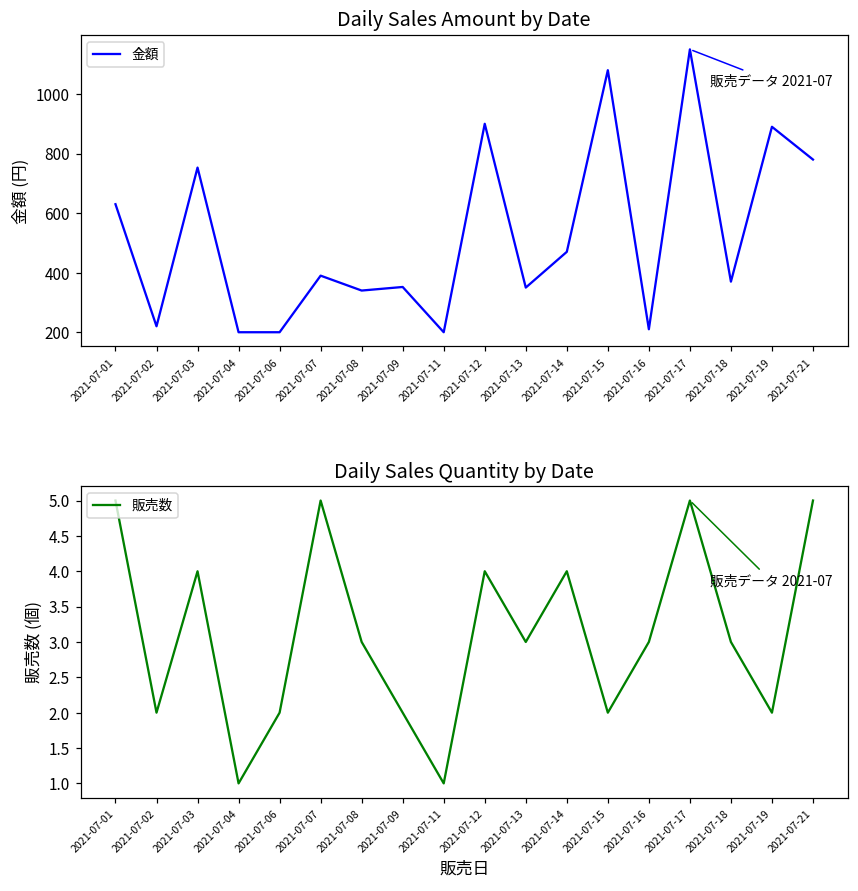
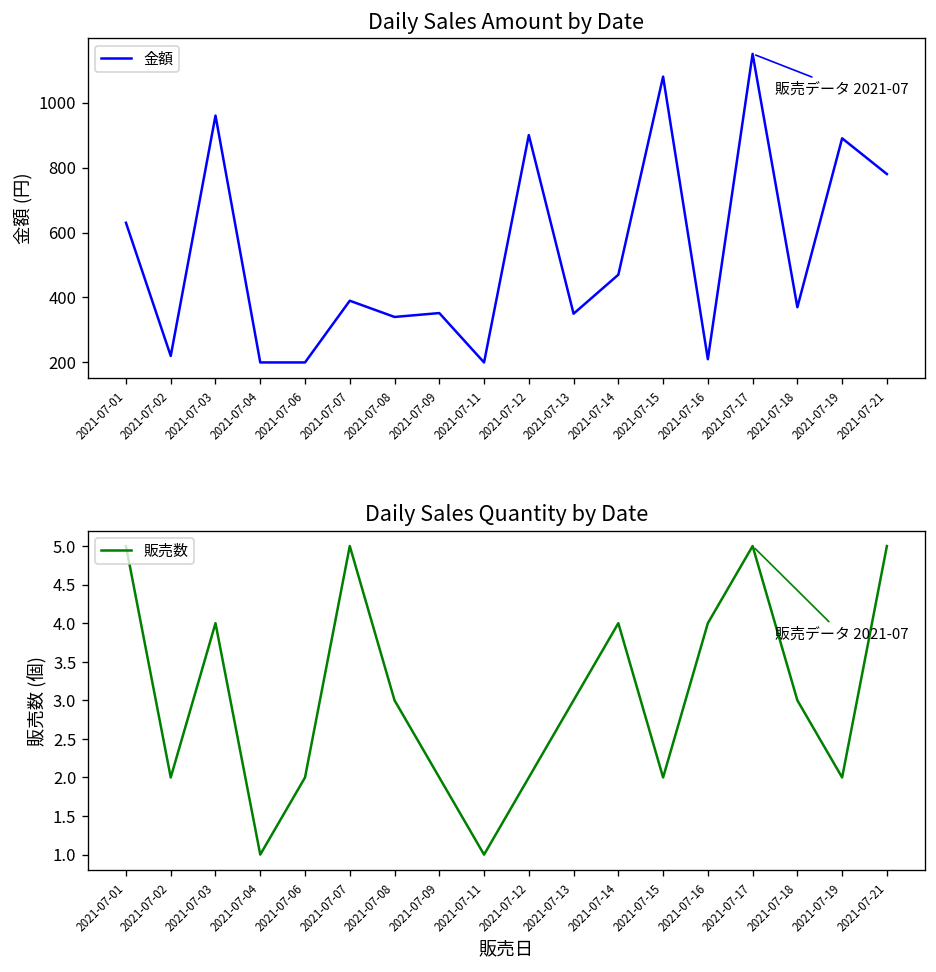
  {
    "Daily Sales Amount by Date": {
      "2021-07-01": 630,
      "2021-07-02": 220,
-     "2021-07-03": 750,
+     "2021-07-03": 960,
      "2021-07-04": 200,
      "2021-07-06": 200,
      "2021-07-07": 390,
      "2021-07-08": 340,
      "2021-07-09": 350,
      "2021-07-11": 200,
      "2021-07-12": 900,
      "2021-07-13": 350,
      "2021-07-14": 470,
      "2021-07-15": 1080,
      "2021-07-16": 210,
      "2021-07-18": 370,
      "2021-07-19": 890,
      "2021-07-21": 780
    },
    "Daily Sales Quantity by Date": {
      "2021-07-02": 2,
      "2021-07-03": 4,
      "2021-07-04": 1,
      "2021-07-06": 2,
      "2021-07-07": 5,
      "2021-07-08": 3,
      "2021-07-09": 2,
      "2021-07-11": 1,
-     "2021-07-12": 4,
+     "2021-07-12": 2,
      "2021-07-13": 3,
      "2021-07-14": 4,
      "2021-07-15": 2,
-     "2021-07-16": 3,
+     "2021-07-16": 4,
      "2021-07-17": 5,
      "2021-07-18": 3,
      "2021-07-19": 2
    }
  }
